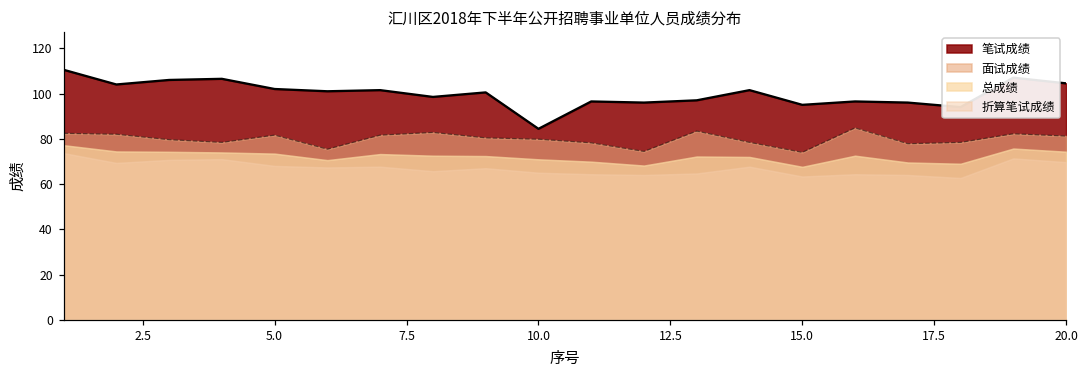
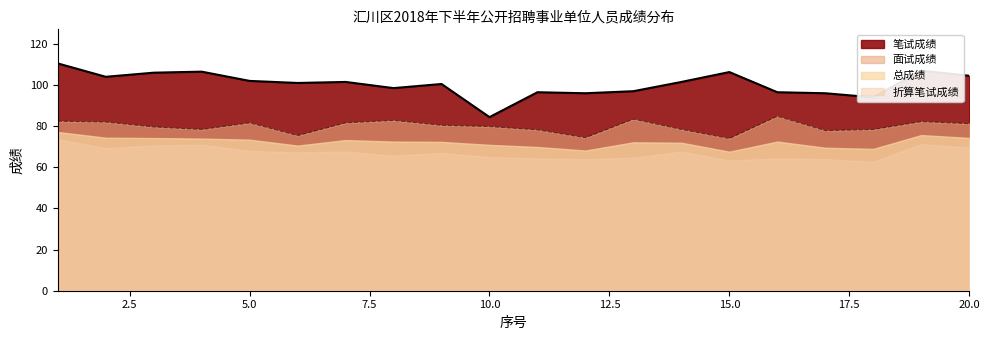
  {
    "笔试成绩": {
      "5.0": 102,
      "10.0": 84,
-     "15.0": 95,
+     "15.0": 106,
      "20.0": 105
    }
  }
